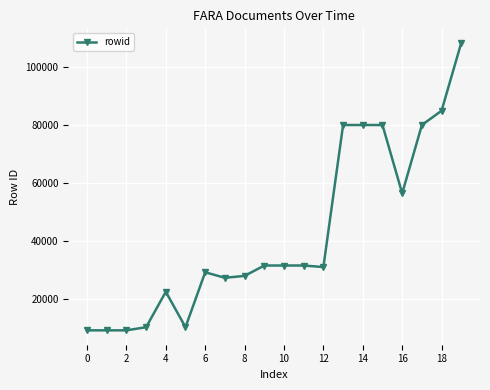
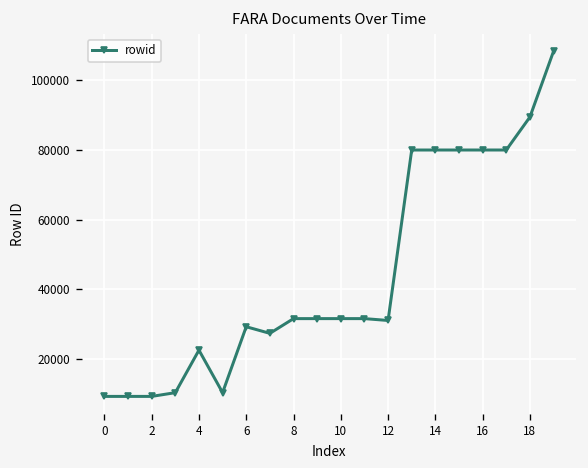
  {
    "0": 9000,
    "2": 9000,
    "4": 23000,
    "6": 29000,
-   "8": 28000,
+   "8": 32000,
    "10": 32000,
    "12": 31000,
    "14": 80000,
-   "16": 56000,
-   "18": 85000
+   "16": 80000,
+   "18": 89000
  }
